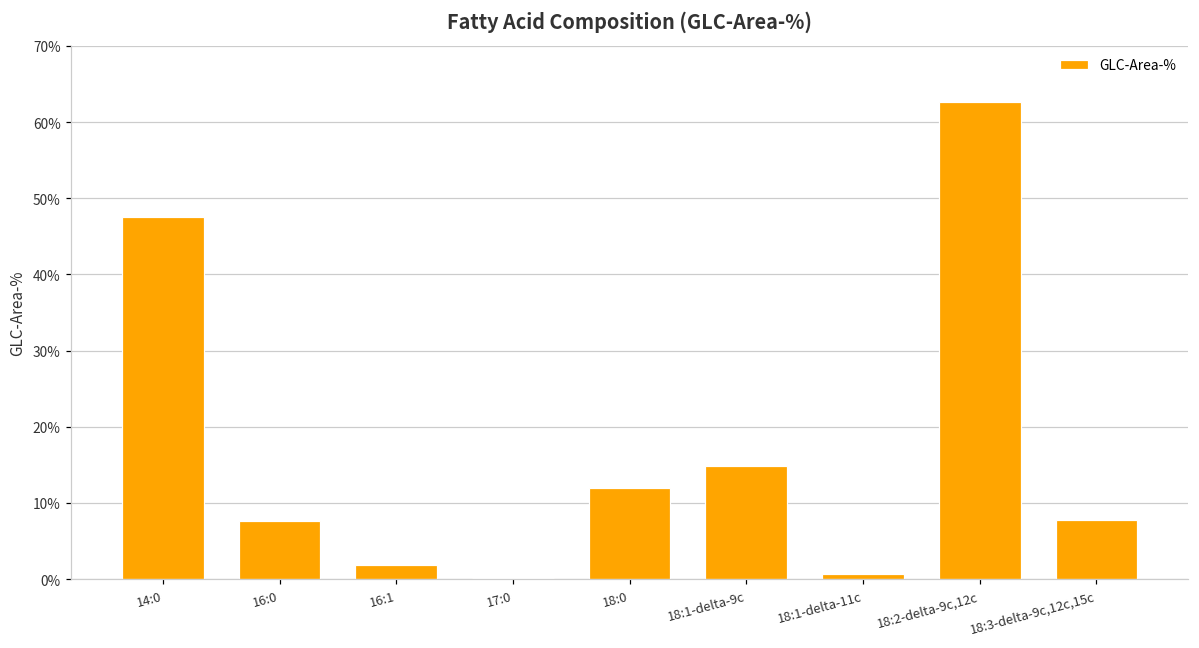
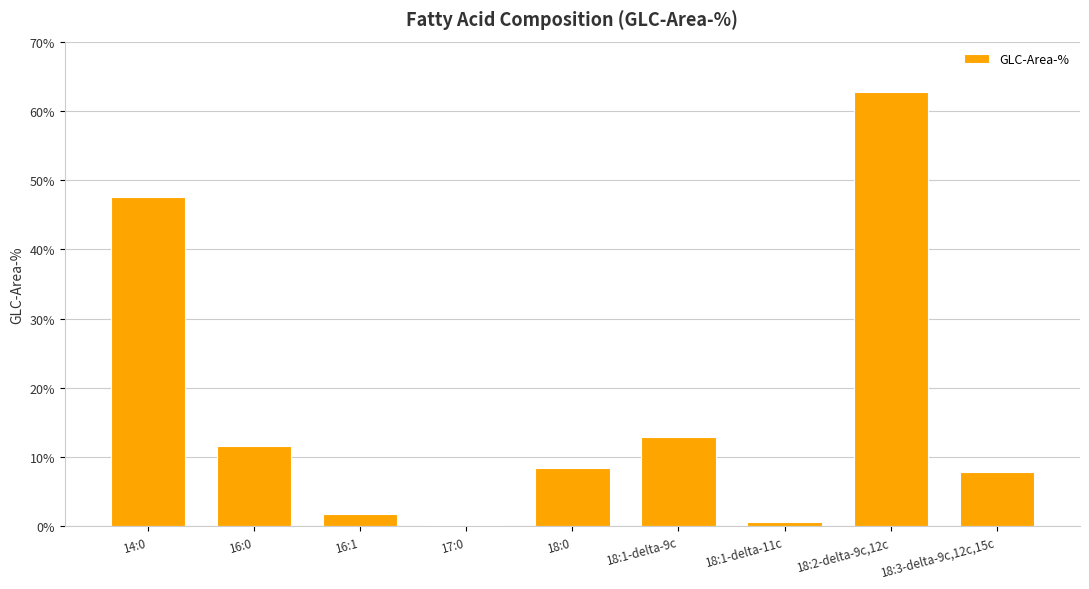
  {
    "14:0": "48%",
-   "16:0": "8%",
+   "16:0": "12%",
    "16:1": "2%",
-   "18:0": "12%",
-   "18:1-delta-9c": "15%",
+   "18:0": "8%",
+   "18:1-delta-9c": "13%",
    "18:1-delta-11c": "1%",
    "18:2-delta-9c,12c": "63%",
    "18:3-delta-9c,12c,15c": "8%"
  }
